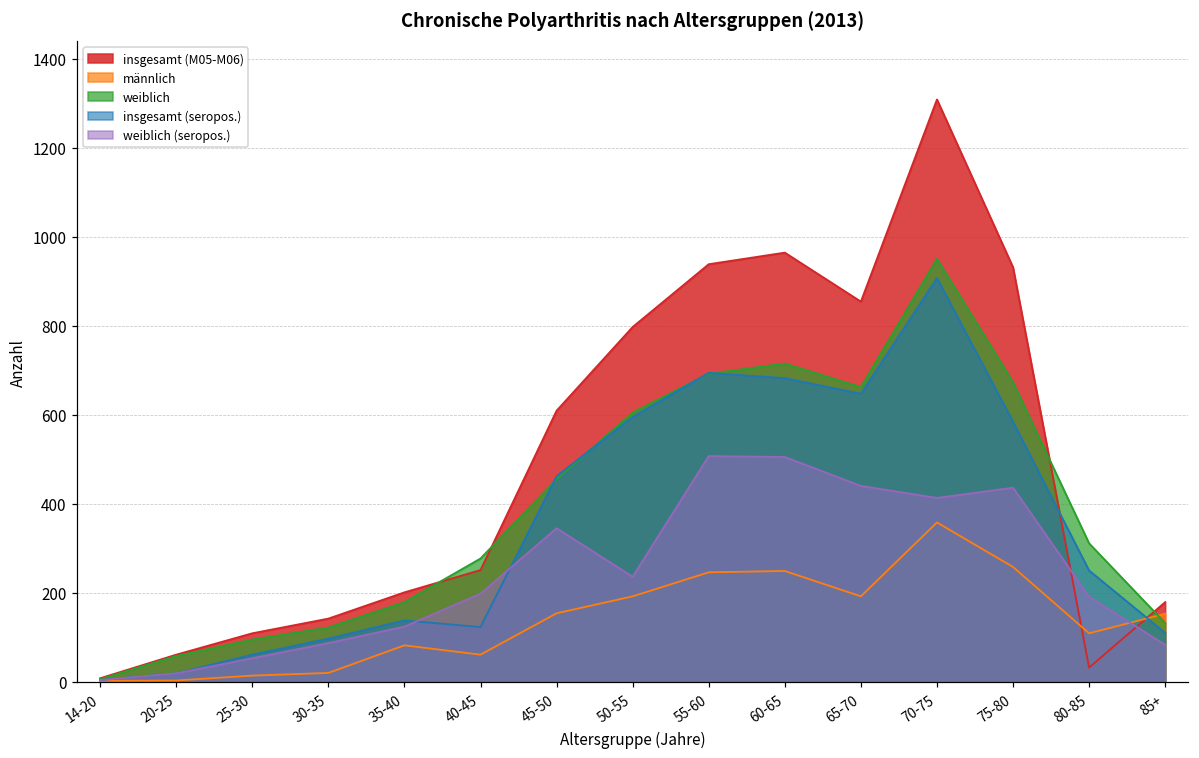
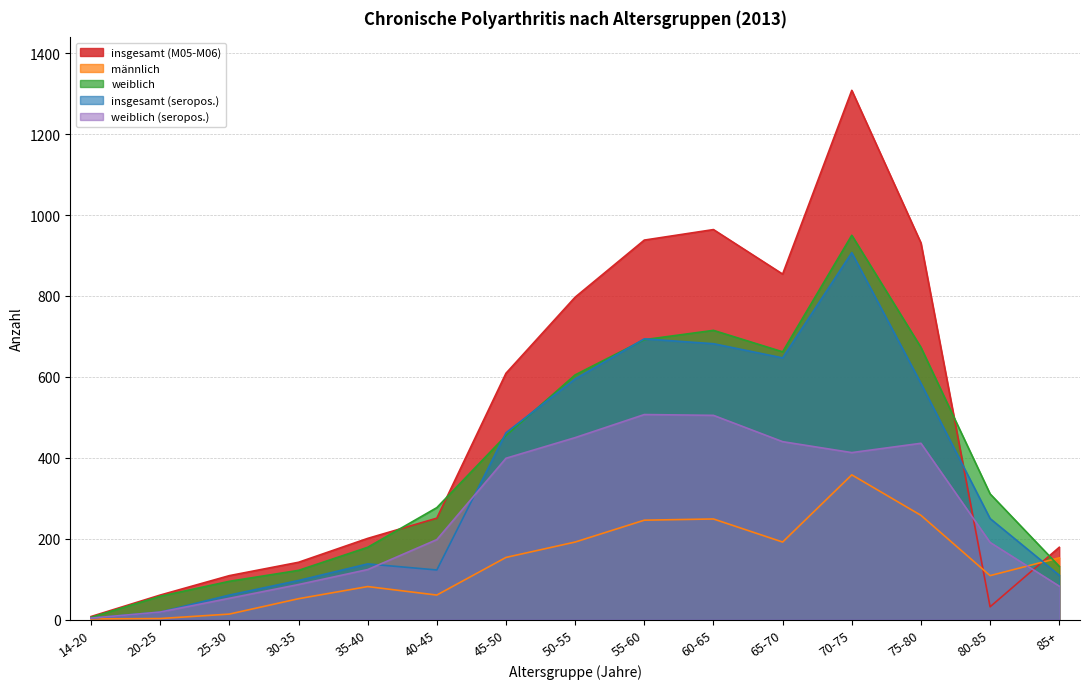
  {
    "insgesamt (M05-M06)": {
      "25-30": 110,
      "30-35": 140,
      "35-40": 200,
      "40-45": 250,
      "45-50": 610,
      "50-55": 800,
      "55-60": 940,
      "60-65": 960,
      "65-70": 850,
      "70-75": 1310,
      "75-80": 930,
      "80-85": 30,
      "85+": 180
    },
    "männlich": {
      "20-25": 0,
      "25-30": 10,
-     "30-35": 20,
+     "30-35": 50,
      "35-40": 80,
      "40-45": 60,
      "45-50": 150,
      "50-55": 190,
      "55-60": 250,
      "60-65": 250,
      "65-70": 190,
      "70-75": 360,
      "75-80": 260,
      "80-85": 110,
      "85+": 150
    },
    "weiblich": {
      "25-30": 100,
      "30-35": 120,
      "35-40": 180,
      "40-45": 280,
      "45-50": 460,
      "50-55": 610,
      "60-65": 720,
      "65-70": 660,
      "70-75": 950,
      "75-80": 670,
      "80-85": 310,
      "85+": 130
    },
    "insgesamt (seropos.)": {
      "25-30": 60,
      "30-35": 100,
      "35-40": 140,
      "40-45": 120,
      "45-50": 460,
      "50-55": 600,
      "60-65": 680,
      "65-70": 650,
      "70-75": 910,
      "75-80": 580,
      "80-85": 250,
      "85+": 110
    },
    "weiblich (seropos.)": {
      "25-30": 50,
      "30-35": 90,
      "35-40": 120,
      "40-45": 200,
-     "45-50": 350,
-     "50-55": 240,
+     "45-50": 400,
+     "50-55": 450,
      "55-60": 510,
      "60-65": 510,
      "65-70": 440,
      "70-75": 410,
      "75-80": 440,
      "80-85": 190,
      "85+": 80
    }
  }
